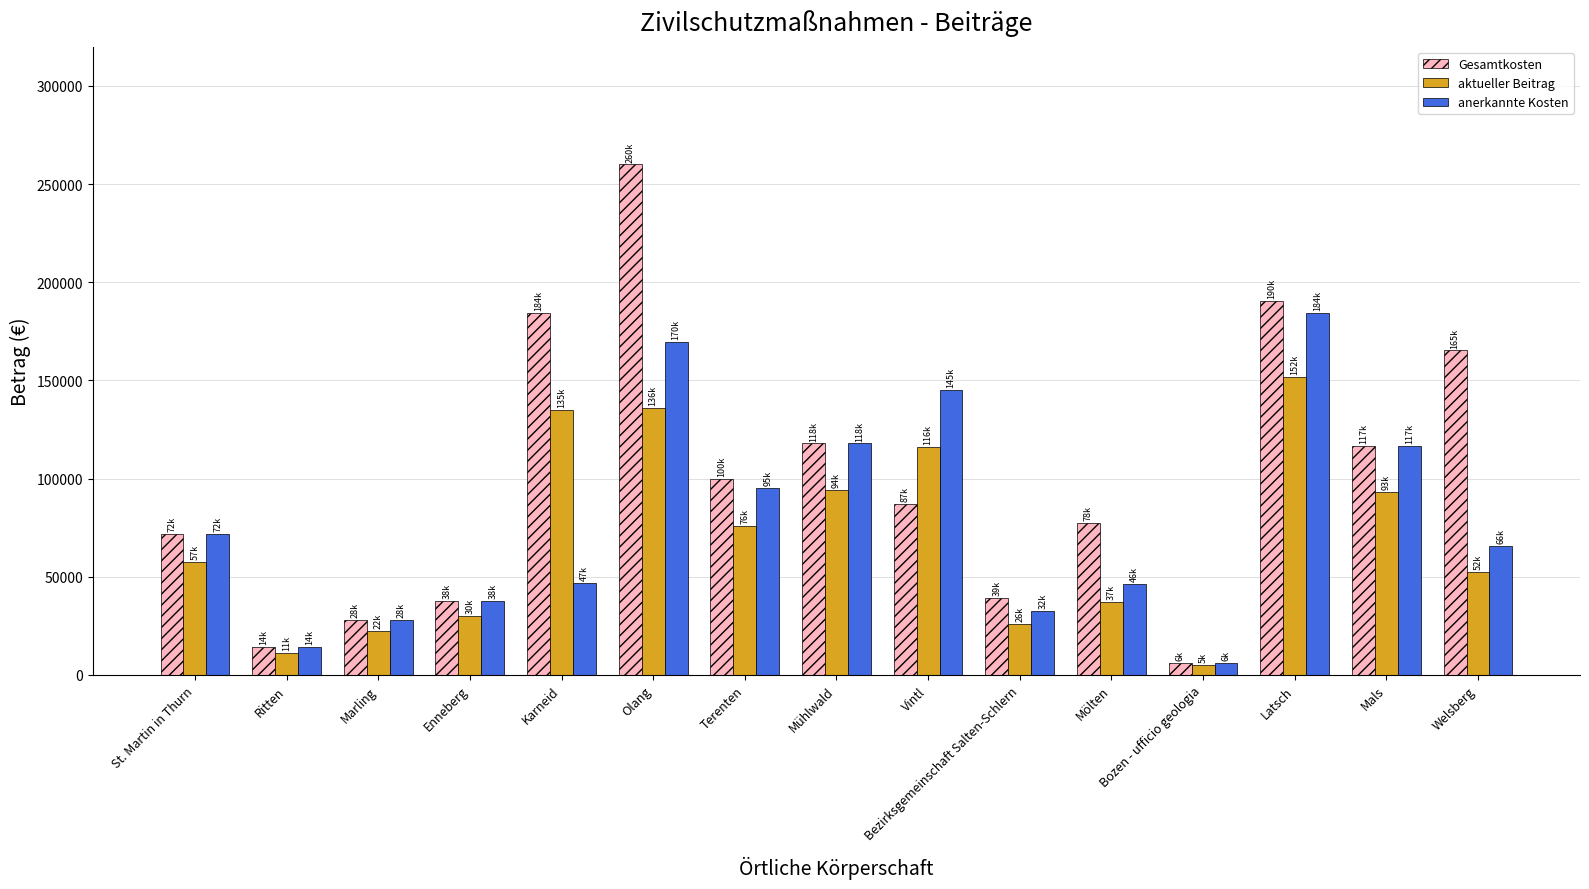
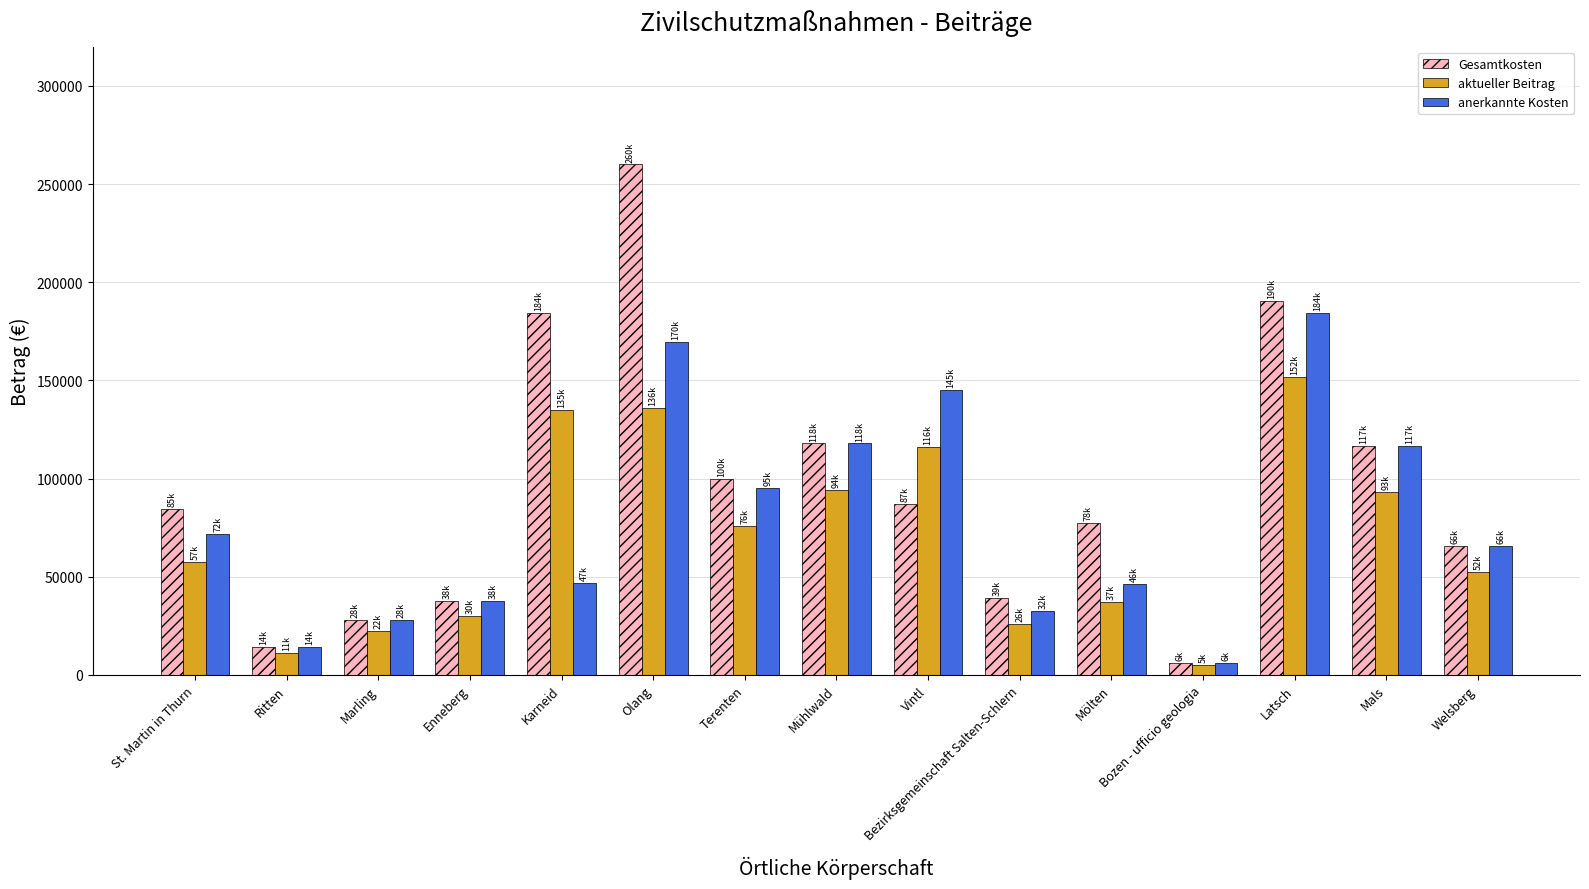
  {
    "Gesamtkosten": {
-     "St. Martin in Thurn": "72k",
+     "St. Martin in Thurn": "85k",
      "Ritten": "14k",
      "Marling": "28k",
      "Enneberg": "38k",
      "Karneid": "184k",
      "Olang": "260k",
      "Terenten": "100k",
      "Mühlwald": "118k",
      "Vintl": "87k",
      "Bezirksgemeinschaft Salten-Schlern": "39k",
      "Mölten": "78k",
      "Bozen - ufficio geologia": "6k",
      "Latsch": "190k",
      "Mals": "117k",
-     "Welsberg": "165k"
+     "Welsberg": "66k"
    },
    "aktueller Beitrag": {
      "St. Martin in Thurn": "57k",
      "Ritten": "11k",
      "Marling": "22k",
      "Enneberg": "30k",
      "Karneid": "135k",
      "Olang": "136k",
      "Terenten": "76k",
      "Mühlwald": "94k",
      "Vintl": "116k",
      "Bezirksgemeinschaft Salten-Schlern": "26k",
      "Mölten": "37k",
      "Bozen - ufficio geologia": "5k",
      "Latsch": "152k",
      "Mals": "93k",
      "Welsberg": "52k"
    },
    "anerkannte Kosten": {
      "St. Martin in Thurn": "72k",
      "Ritten": "14k",
      "Marling": "28k",
      "Enneberg": "38k",
      "Karneid": "47k",
      "Olang": "170k",
      "Terenten": "95k",
      "Mühlwald": "118k",
      "Vintl": "145k",
      "Bezirksgemeinschaft Salten-Schlern": "32k",
      "Mölten": "46k",
      "Bozen - ufficio geologia": "6k",
      "Latsch": "184k",
      "Mals": "117k",
      "Welsberg": "66k"
    }
  }
